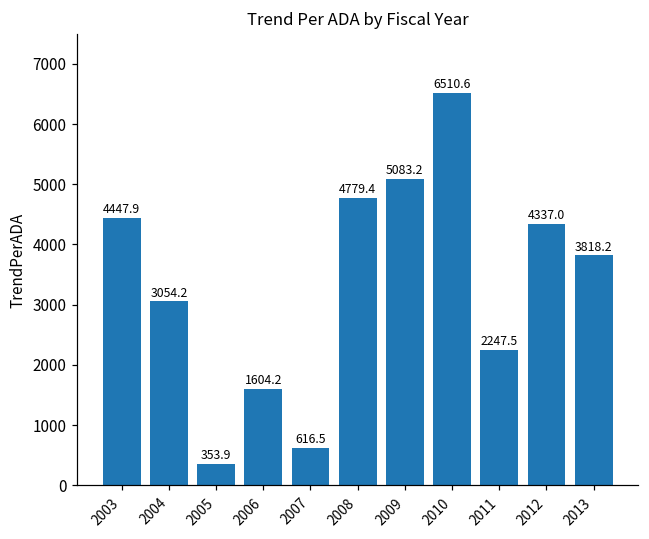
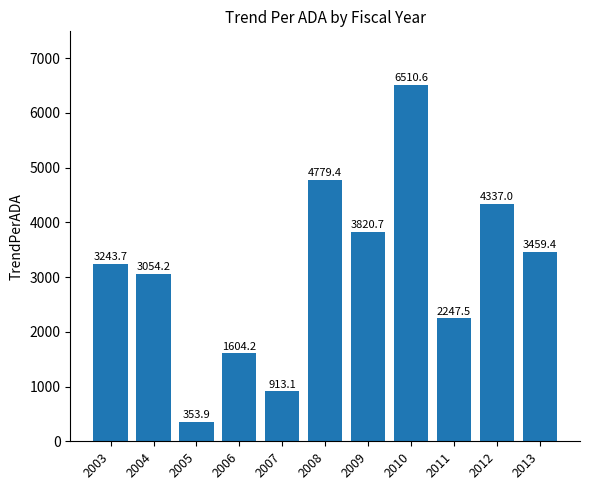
  {
-   "2003": 4447.9,
+   "2003": 3243.7,
    "2004": 3054.2,
    "2005": 353.9,
    "2006": 1604.2,
-   "2007": 616.5,
+   "2007": 913.1,
    "2008": 4779.4,
-   "2009": 5083.2,
+   "2009": 3820.7,
    "2010": 6510.6,
    "2011": 2247.5,
    "2012": 4337.0,
-   "2013": 3818.2
+   "2013": 3459.4
  }
